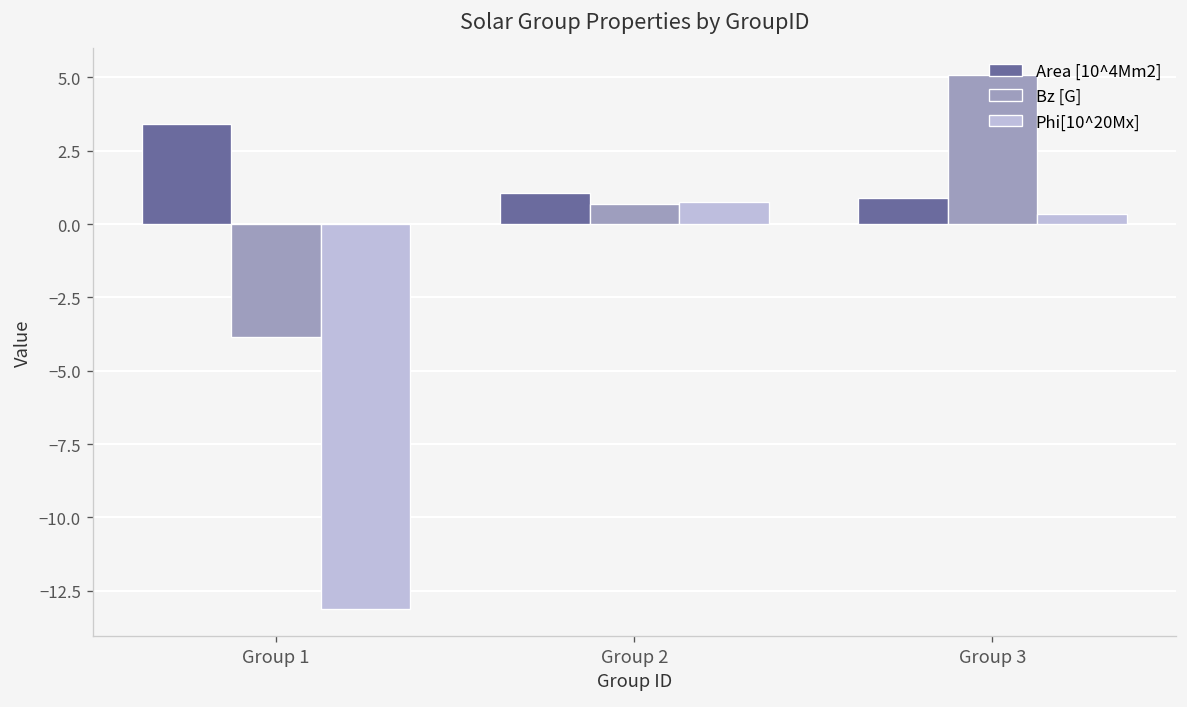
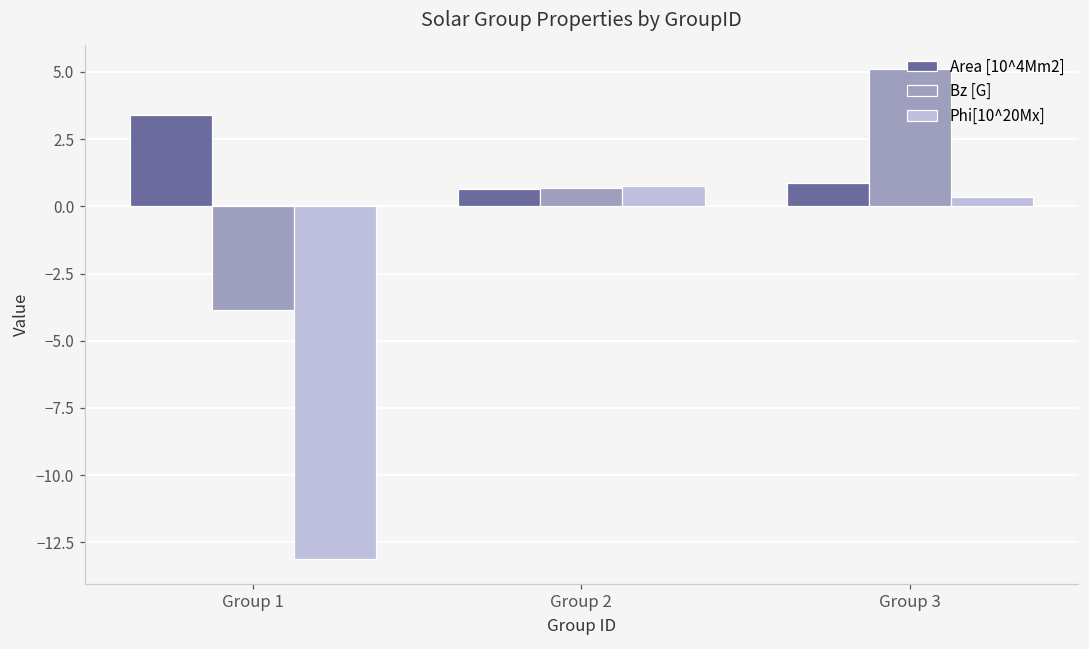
  {
    "Area [10^4Mm2]": {
      "Group 1": 3.4,
-     "Group 2": 1.1,
+     "Group 2": 0.6,
      "Group 3": 0.9
    }
  }
